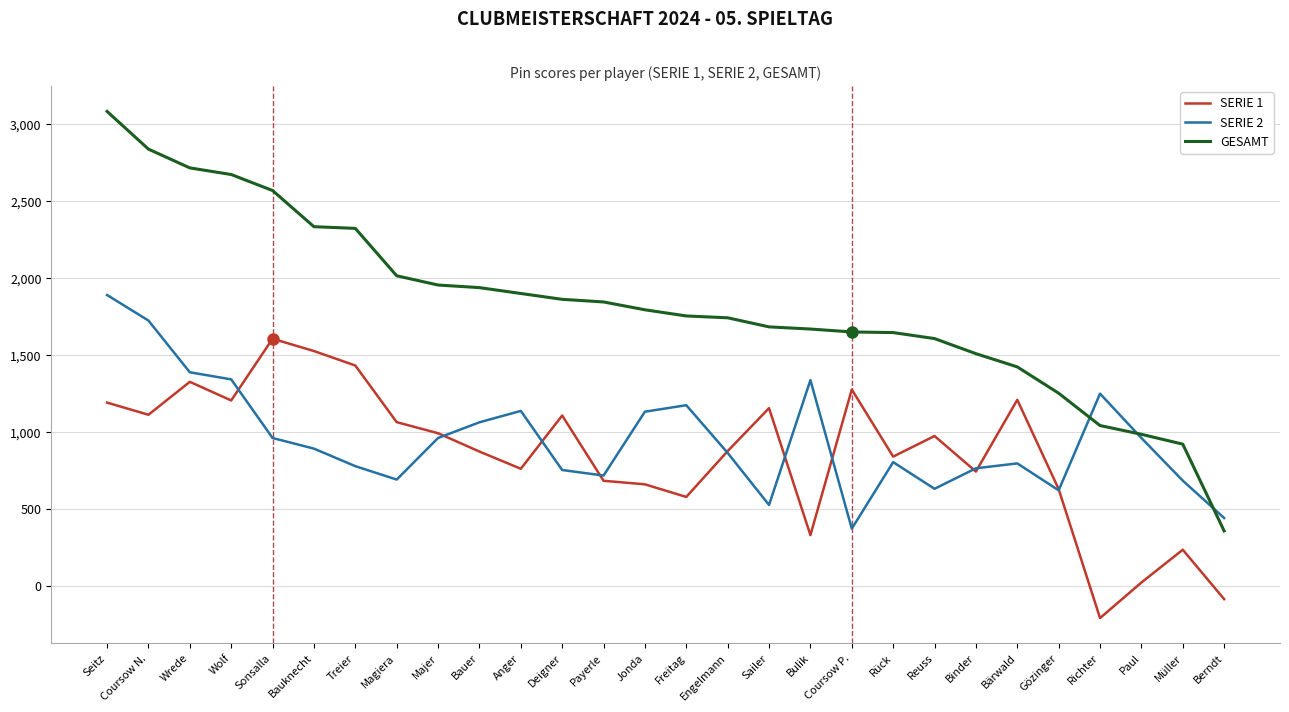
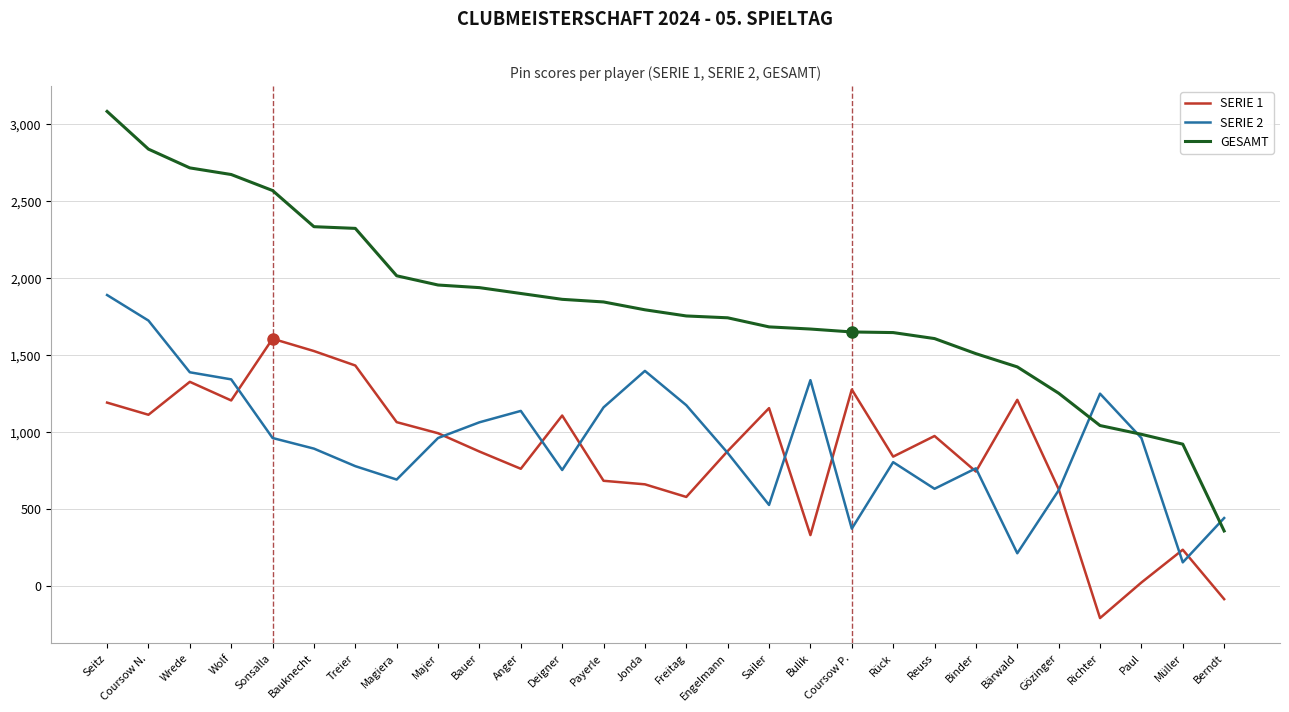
  {
    "SERIE 2": {
      "Seitz": "1,890",
      "Coursow N.": "1,730",
      "Wrede": "1,390",
      "Wolf": "1,340",
      "Sonsalla": "960",
      "Bauknecht": "890",
      "Treier": "780",
      "Magiera": "690",
      "Majer": "960",
      "Bauer": "1,070",
      "Anger": "1,140",
      "Deigner": "760",
-     "Payerle": "720",
-     "Jonda": "1,130",
+     "Payerle": "1,160",
+     "Jonda": "1,400",
      "Freitag": "1,180",
      "Sailer": "530",
      "Bulik": "1,340",
      "Coursow P.": "370",
      "Rück": "810",
      "Reuss": "630",
      "Binder": "770",
-     "Bärwald": "800",
+     "Bärwald": "210",
      "Richter": "1,250",
      "Paul": "960",
-     "Müller": "690",
+     "Müller": "160",
      "Berndt": "440"
    }
  }
